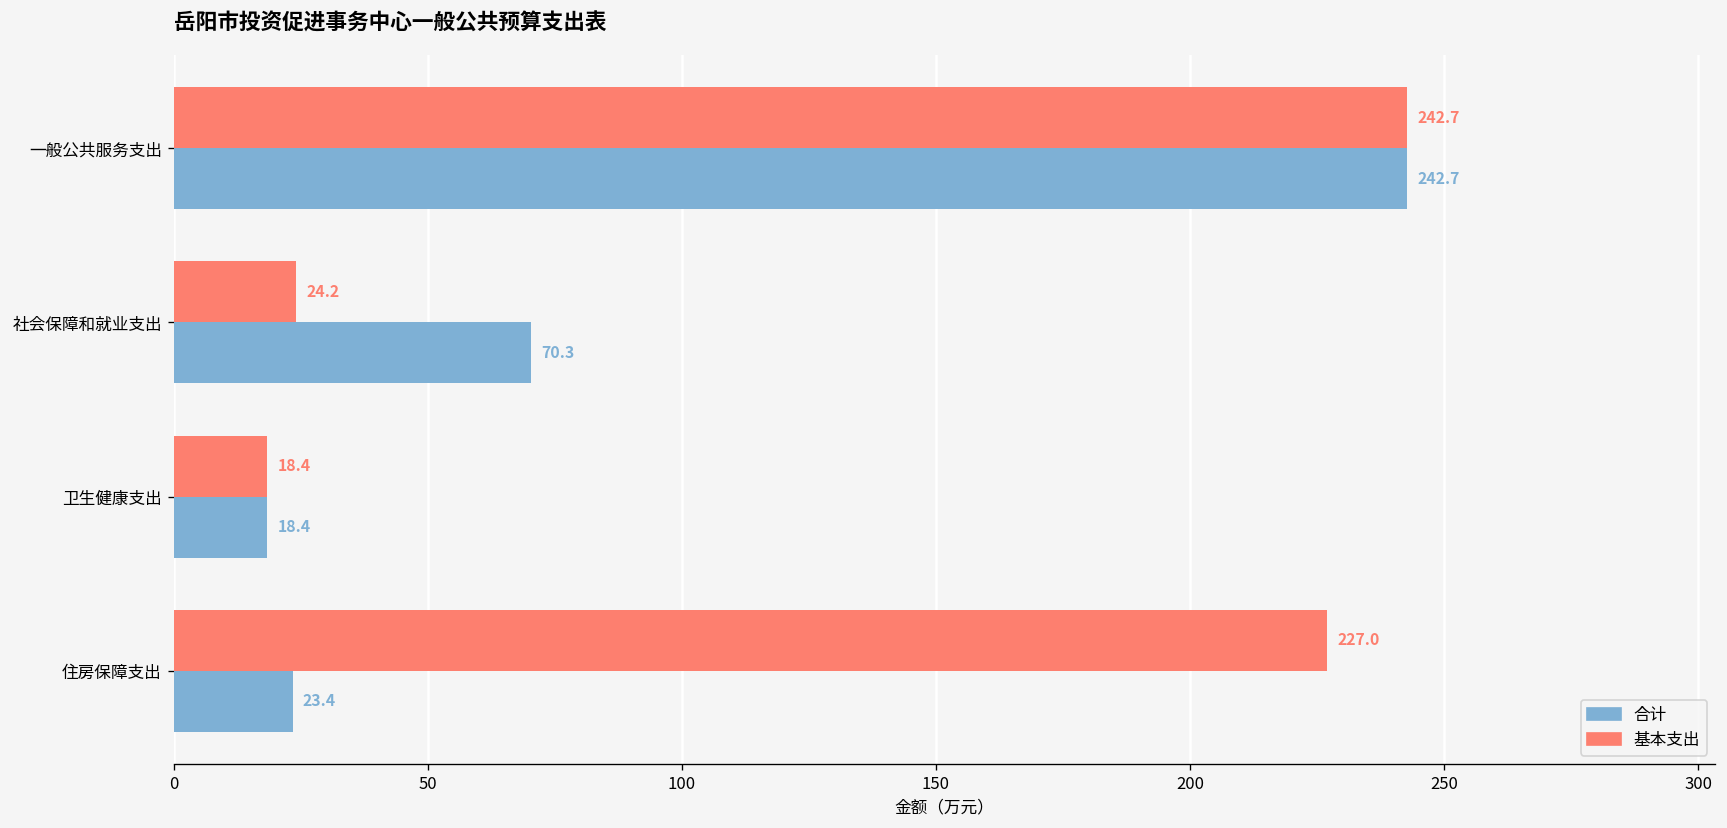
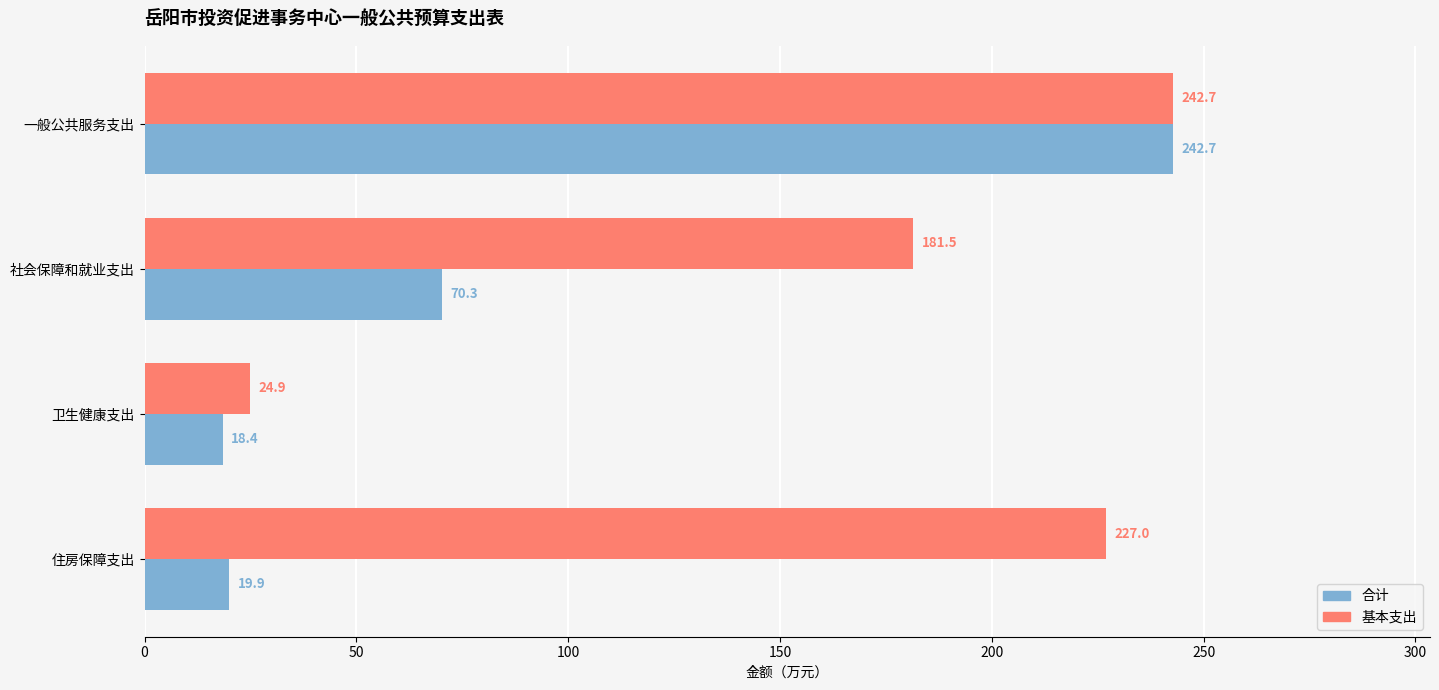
  {
    "合计": {
      "一般公共服务支出": 242.7,
      "社会保障和就业支出": 70.3,
      "卫生健康支出": 18.4,
-     "住房保障支出": 23.4
+     "住房保障支出": 19.9
    },
    "基本支出": {
      "一般公共服务支出": 242.7,
-     "社会保障和就业支出": 24.2,
-     "卫生健康支出": 18.4,
+     "社会保障和就业支出": 181.5,
+     "卫生健康支出": 24.9,
      "住房保障支出": 227.0
    }
  }
